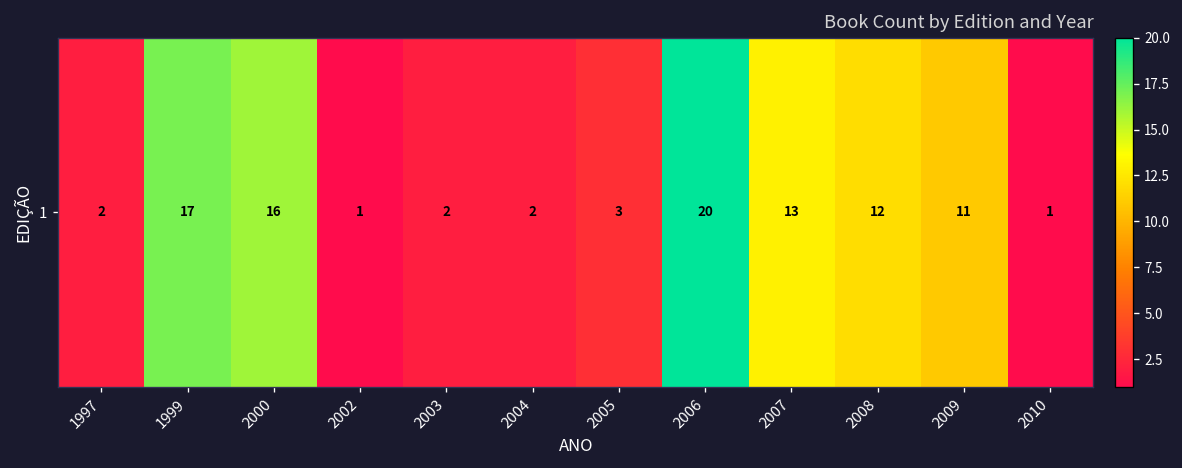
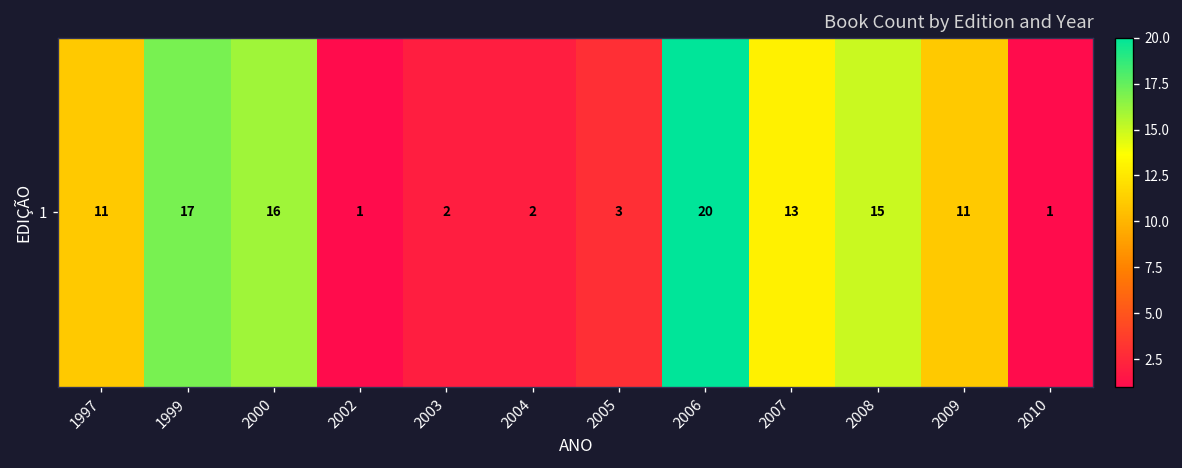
  {
    "1": {
-     "1997": 2,
+     "1997": 11,
      "1999": 17,
      "2000": 16,
      "2002": 1,
      "2003": 2,
      "2004": 2,
      "2005": 3,
      "2006": 20,
      "2007": 13,
-     "2008": 12,
+     "2008": 15,
      "2009": 11,
      "2010": 1
    }
  }
